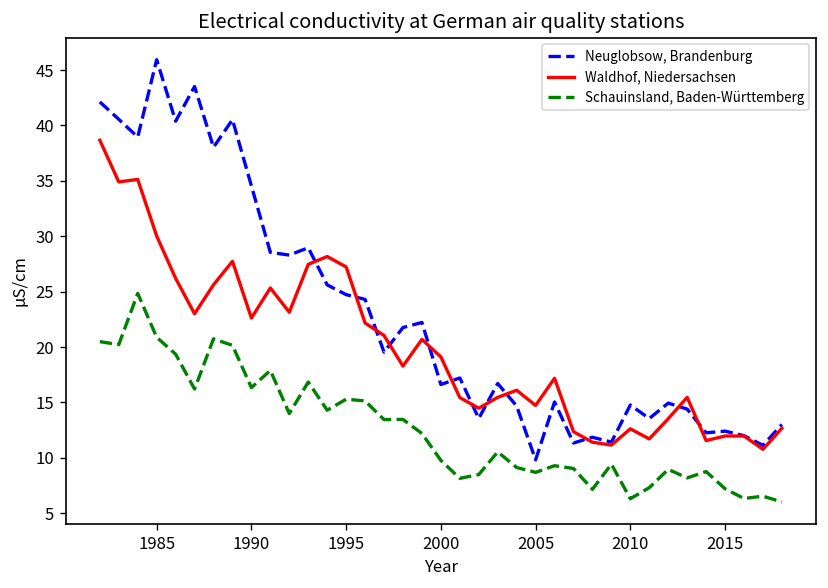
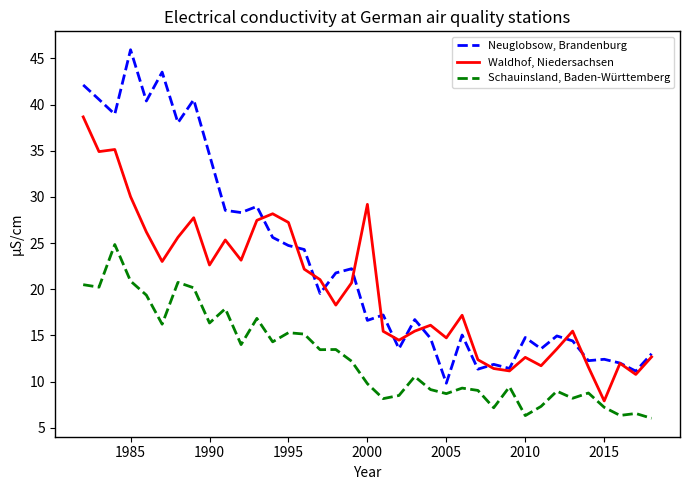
  {
    "Neuglobsow, Brandenburg": {
      "1985": 46,
      "1990": 35,
      "1995": 25,
      "2000": 17,
      "2005": 10,
      "2010": 15,
      "2015": 12
    },
    "Waldhof, Niedersachsen": {
      "1985": 30,
      "1990": 23,
      "1995": 27,
-     "2000": 19,
+     "2000": 29,
      "2005": 15,
      "2010": 13,
-     "2015": 12
+     "2015": 8
    },
    "Schauinsland, Baden-Württemberg": {
      "1985": 21,
      "1990": 16,
      "1995": 15,
      "2000": 10,
      "2005": 9,
      "2010": 6,
      "2015": 7
    }
  }
